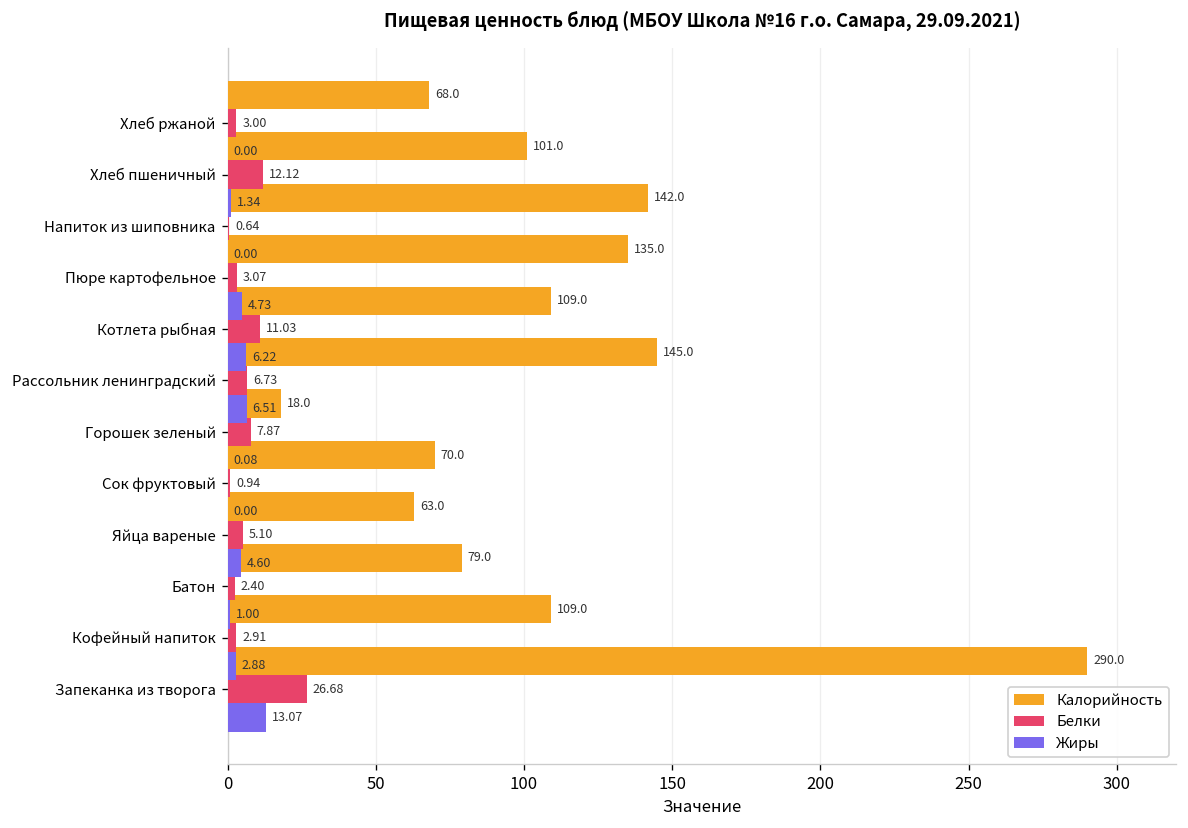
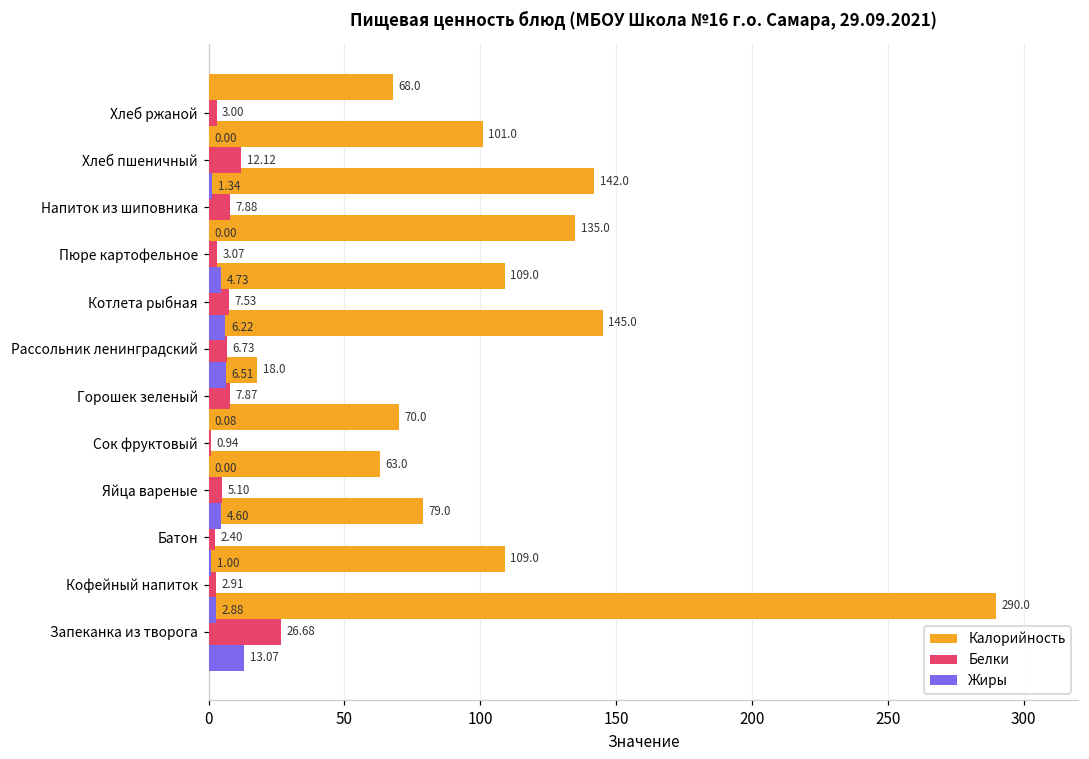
  {
    "Белки": {
      "Хлеб ржаной": 3.00,
      "Хлеб пшеничный": 12.12,
-     "Напиток из шиповника": 0.64,
+     "Напиток из шиповника": 7.88,
      "Пюре картофельное": 3.07,
-     "Котлета рыбная": 11.03,
+     "Котлета рыбная": 7.53,
      "Рассольник ленинградский": 6.73,
      "Горошек зеленый": 7.87,
      "Сок фруктовый": 0.94,
      "Яйца вареные": 5.10,
      "Батон": 2.40,
      "Кофейный напиток": 2.91,
      "Запеканка из творога": 26.68
    }
  }
